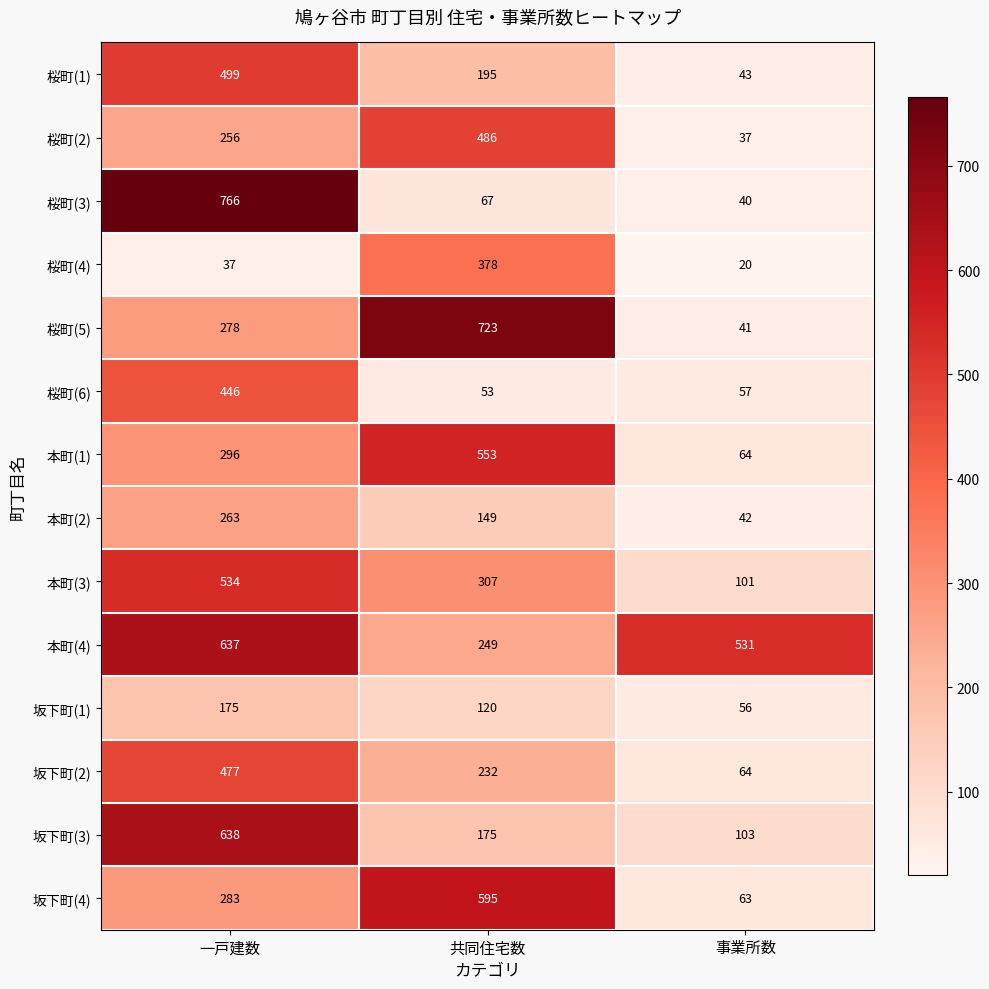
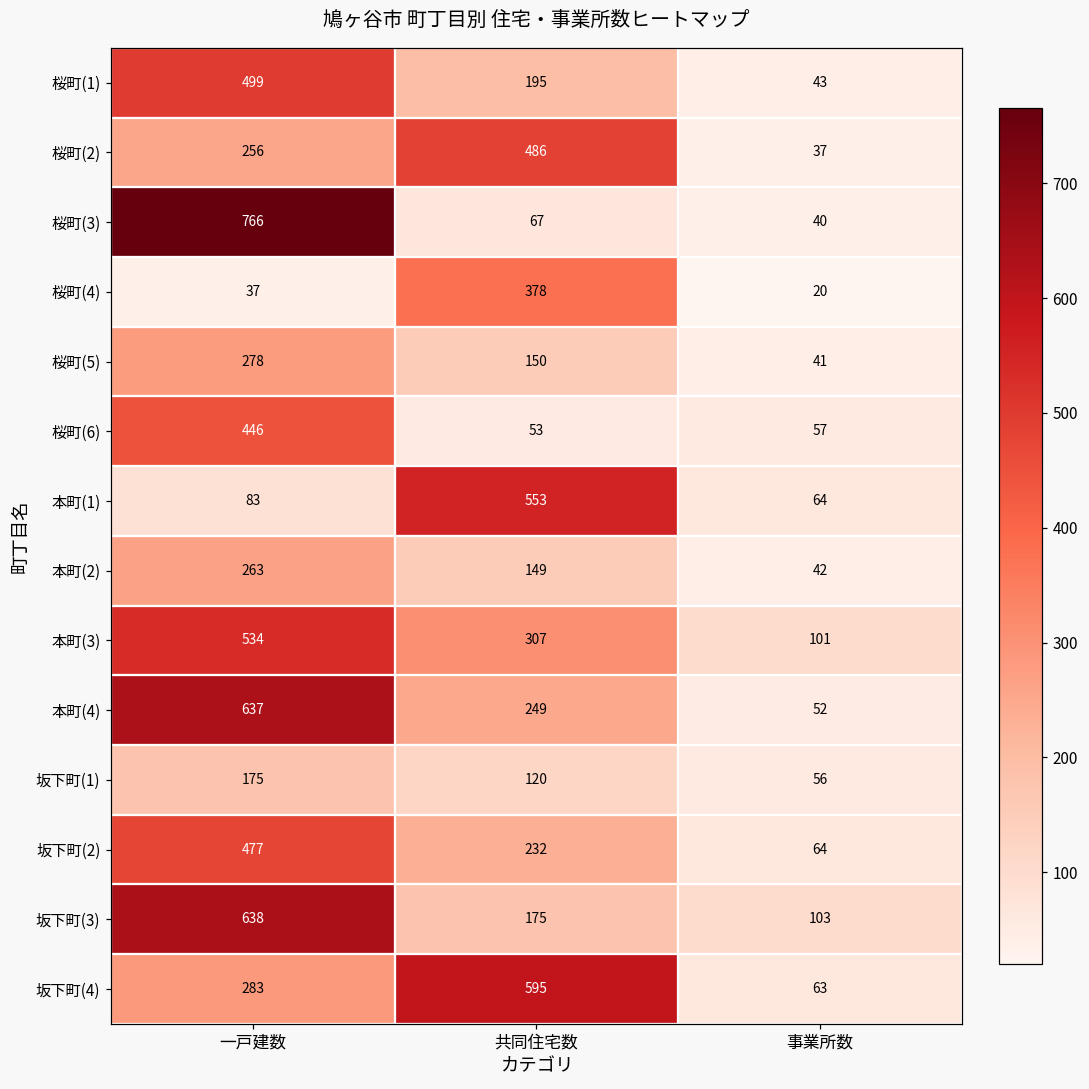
  {
    "桜町(1)": {
      "一戸建数": 499,
      "共同住宅数": 195,
      "事業所数": 43
    },
    "桜町(2)": {
      "一戸建数": 256,
      "共同住宅数": 486,
      "事業所数": 37
    },
    "桜町(3)": {
      "一戸建数": 766,
      "共同住宅数": 67,
      "事業所数": 40
    },
    "桜町(4)": {
      "一戸建数": 37,
      "共同住宅数": 378,
      "事業所数": 20
    },
    "桜町(5)": {
      "一戸建数": 278,
-     "共同住宅数": 723,
+     "共同住宅数": 150,
      "事業所数": 41
    },
    "桜町(6)": {
      "一戸建数": 446,
      "共同住宅数": 53,
      "事業所数": 57
    },
    "本町(1)": {
-     "一戸建数": 296,
+     "一戸建数": 83,
      "共同住宅数": 553,
      "事業所数": 64
    },
    "本町(2)": {
      "一戸建数": 263,
      "共同住宅数": 149,
      "事業所数": 42
    },
    "本町(3)": {
      "一戸建数": 534,
      "共同住宅数": 307,
      "事業所数": 101
    },
    "本町(4)": {
      "一戸建数": 637,
      "共同住宅数": 249,
-     "事業所数": 531
+     "事業所数": 52
    },
    "坂下町(1)": {
      "一戸建数": 175,
      "共同住宅数": 120,
      "事業所数": 56
    },
    "坂下町(2)": {
      "一戸建数": 477,
      "共同住宅数": 232,
      "事業所数": 64
    },
    "坂下町(3)": {
      "一戸建数": 638,
      "共同住宅数": 175,
      "事業所数": 103
    },
    "坂下町(4)": {
      "一戸建数": 283,
      "共同住宅数": 595,
      "事業所数": 63
    }
  }
